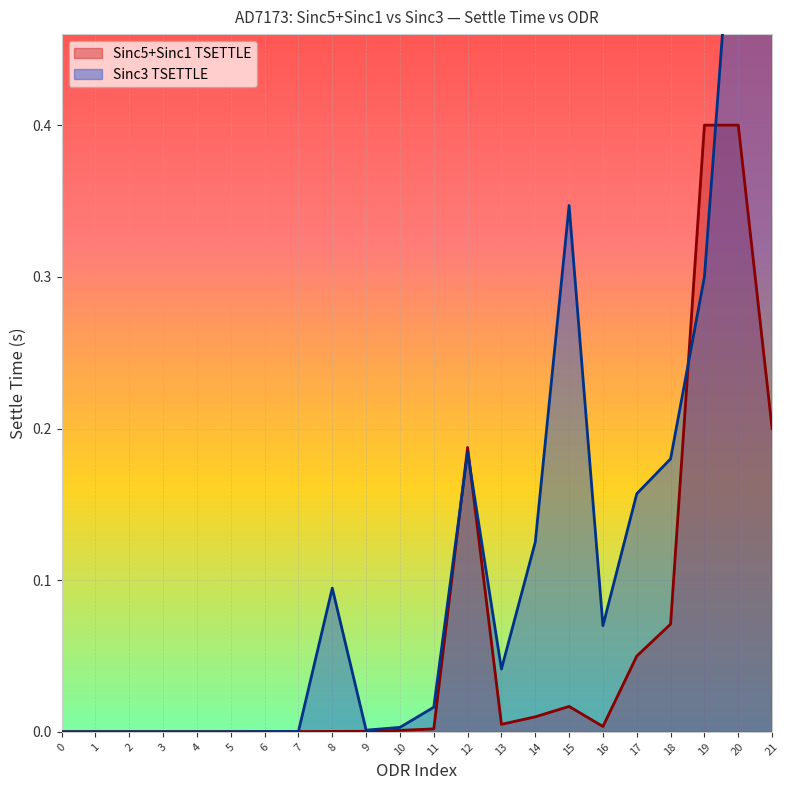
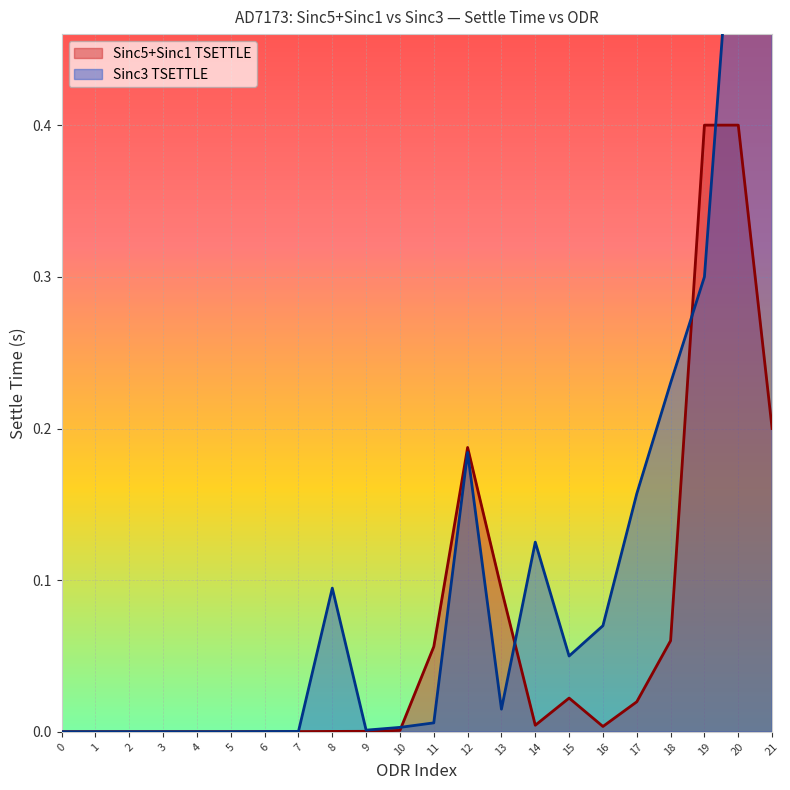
  {
    "Sinc5+Sinc1 TSETTLE": {
      "8": 0.000,
      "10": 0.001,
-     "11": 0.002,
+     "11": 0.056,
      "12": 0.188,
-     "13": 0.005,
-     "14": 0.010,
-     "15": 0.017,
+     "13": 0.094,
+     "14": 0.004,
+     "15": 0.022,
      "16": 0.004,
-     "17": 0.050,
-     "18": 0.071,
+     "17": 0.020,
+     "18": 0.060,
      "19": 0.400,
      "20": 0.400,
      "21": 0.200
    },
    "Sinc3 TSETTLE": {
      "8": 0.095,
      "10": 0.003,
-     "11": 0.016,
+     "11": 0.006,
      "12": 0.184,
-     "13": 0.041,
+     "13": 0.015,
      "14": 0.125,
-     "15": 0.347,
+     "15": 0.050,
      "16": 0.070,
      "17": 0.157,
-     "18": 0.18,
+     "18": 0.23,
      "19": 0.300
    }
  }
